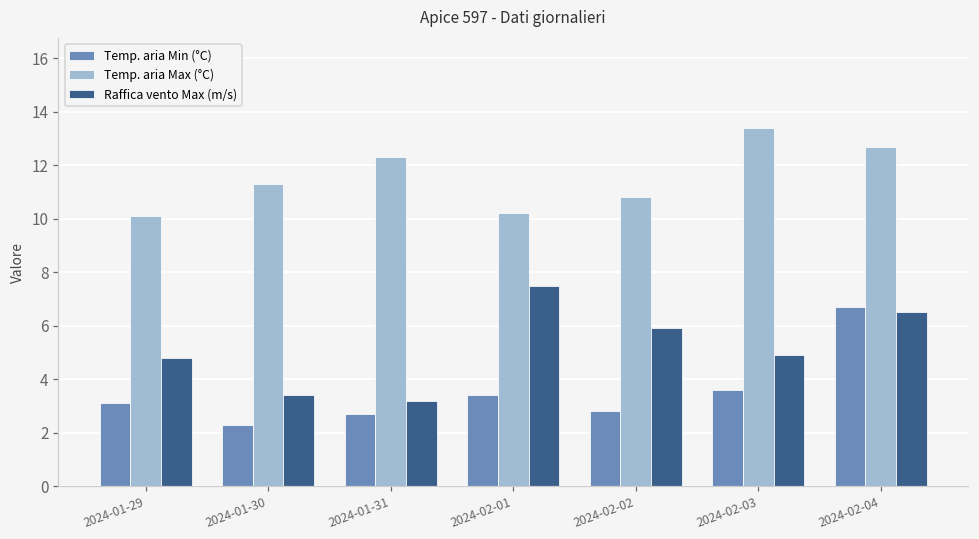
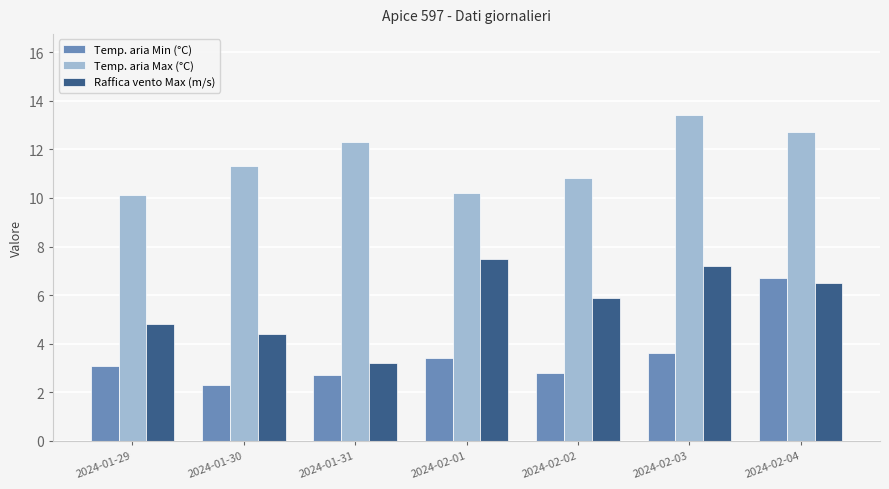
  {
    "Temp. aria Min (°C)": {
      "2024-01-29": 3.1,
      "2024-01-30": 2.3,
      "2024-01-31": 2.7,
      "2024-02-01": 3.4,
      "2024-02-02": 2.8,
      "2024-02-03": 3.6,
      "2024-02-04": 6.7
    },
    "Temp. aria Max (°C)": {
      "2024-01-29": 10.1,
      "2024-01-30": 11.3,
      "2024-01-31": 12.3,
      "2024-02-01": 10.2,
      "2024-02-02": 10.8,
      "2024-02-03": 13.4,
      "2024-02-04": 12.7
    },
    "Raffica vento Max (m/s)": {
      "2024-01-29": 4.8,
-     "2024-01-30": 3.4,
+     "2024-01-30": 4.4,
      "2024-01-31": 3.2,
      "2024-02-01": 7.5,
      "2024-02-02": 5.9,
-     "2024-02-03": 4.9,
+     "2024-02-03": 7.2,
      "2024-02-04": 6.5
    }
  }
